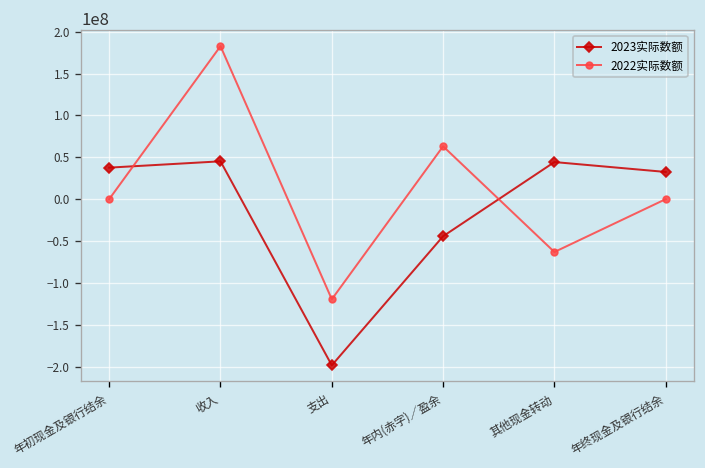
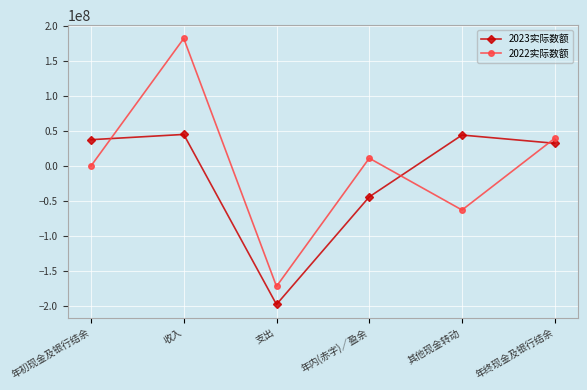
  {
    "2023实际数额": {
      "年初现金及银行结余": 40000000,
      "收入": 50000000,
      "支出": -200000000,
      "年内(赤字)／盈余": -40000000,
      "其他现金转动": 40000000,
      "年终现金及银行结余": 30000000
    },
    "2022实际数额": {
      "年初现金及银行结余": 0,
      "收入": 180000000,
-     "支出": -120000000,
-     "年内(赤字)／盈余": 60000000,
+     "支出": -170000000,
+     "年内(赤字)／盈余": 10000000,
      "其他现金转动": -60000000,
-     "年终现金及银行结余": 0
+     "年终现金及银行结余": 40000000
    }
  }
